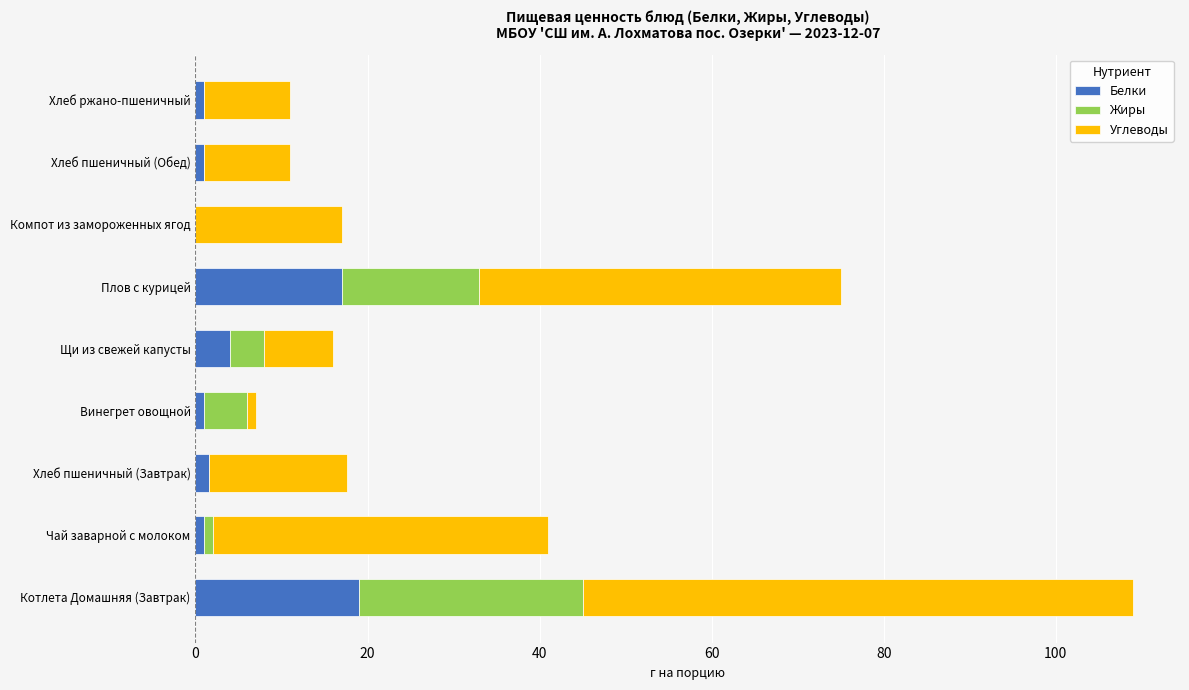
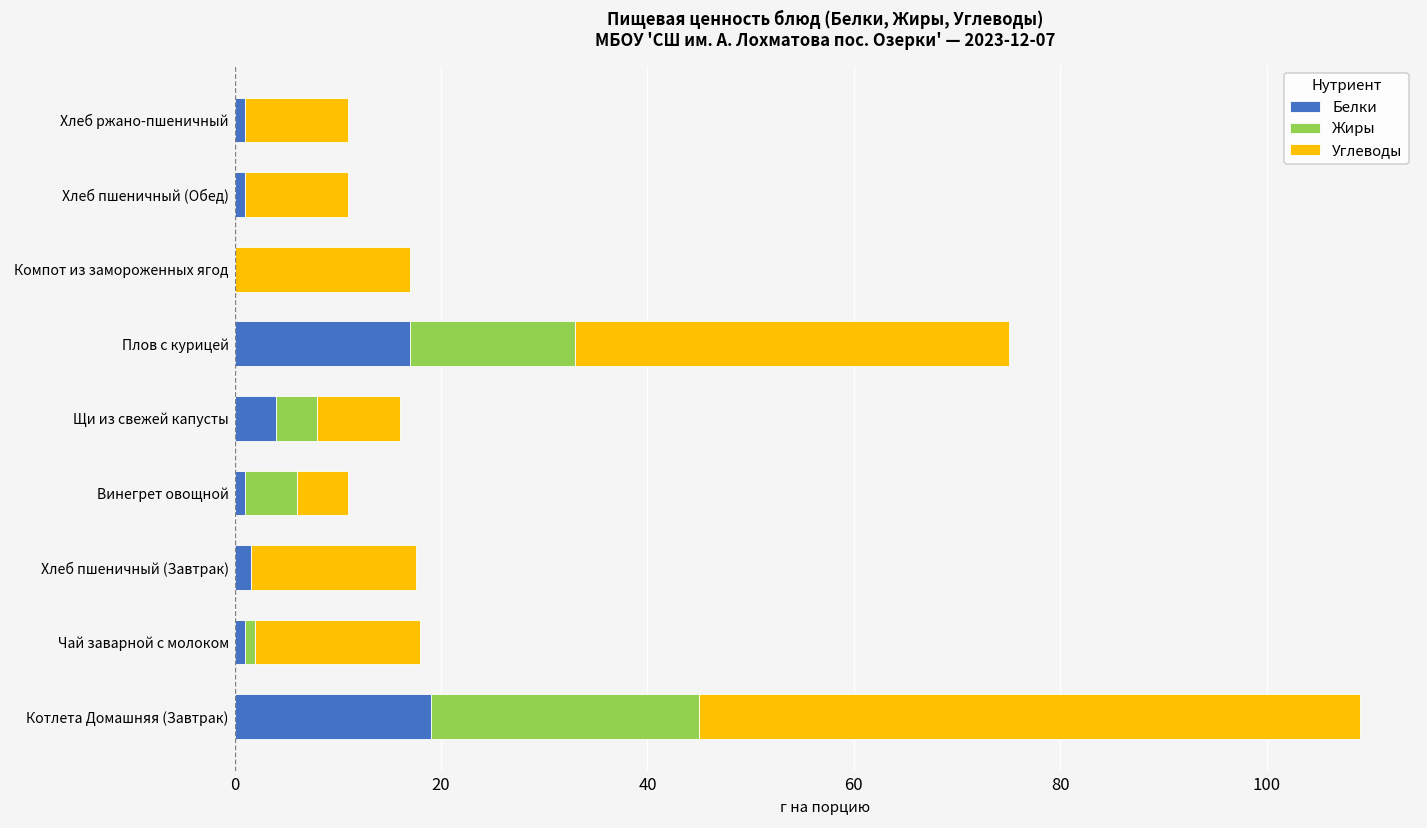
  {
    "Белки": {
      "Хлеб ржано-пшеничный": 1,
      "Хлеб пшеничный (Обед)": 1,
      "Компот из замороженных ягод": 0,
      "Плов с курицей": 17,
      "Щи из свежей капусты": 4,
      "Винегрет овощной": 1,
      "Хлеб пшеничный (Завтрак)": 2,
      "Чай заварной с молоком": 1,
      "Котлета Домашняя (Завтрак)": 19
    },
    "Жиры": {
      "Хлеб ржано-пшеничный": 0,
      "Хлеб пшеничный (Обед)": 0,
      "Компот из замороженных ягод": 0,
      "Плов с курицей": 16,
      "Щи из свежей капусты": 4,
      "Винегрет овощной": 5,
      "Хлеб пшеничный (Завтрак)": 0,
      "Чай заварной с молоком": 1,
      "Котлета Домашняя (Завтрак)": 26
    },
    "Углеводы": {
      "Хлеб ржано-пшеничный": 10,
      "Хлеб пшеничный (Обед)": 10,
      "Компот из замороженных ягод": 17,
      "Плов с курицей": 42,
      "Щи из свежей капусты": 8,
-     "Винегрет овощной": 1,
+     "Винегрет овощной": 5,
      "Хлеб пшеничный (Завтрак)": 16,
-     "Чай заварной с молоком": 39,
+     "Чай заварной с молоком": 16,
      "Котлета Домашняя (Завтрак)": 64
    }
  }
